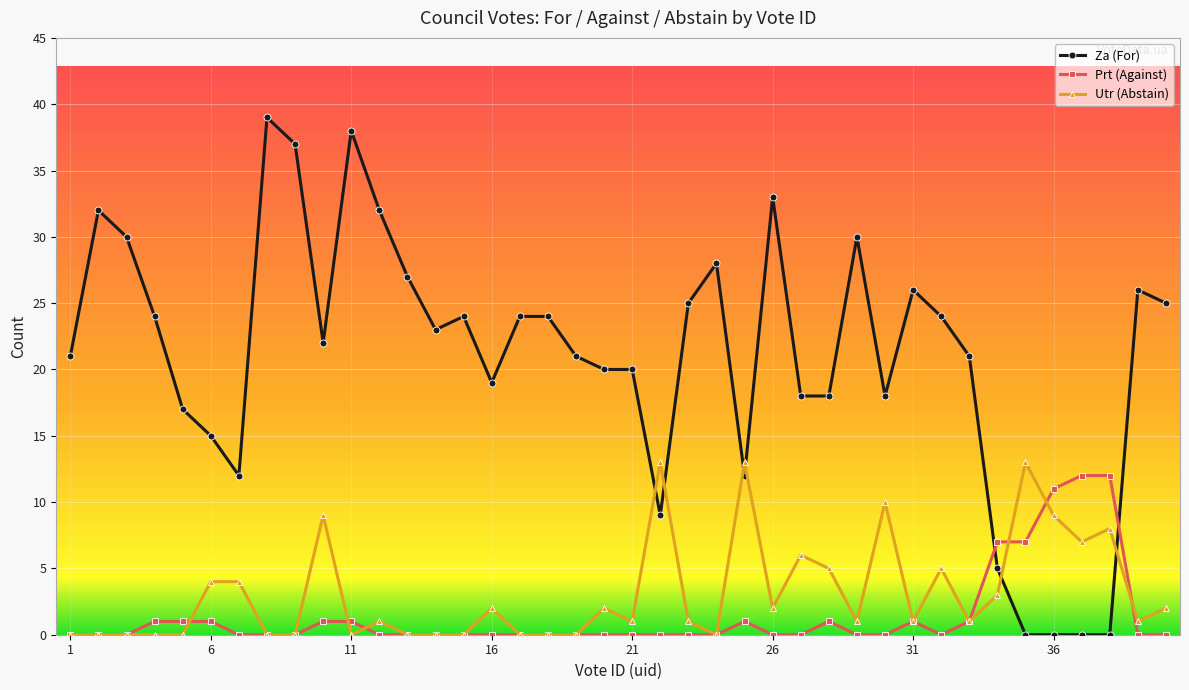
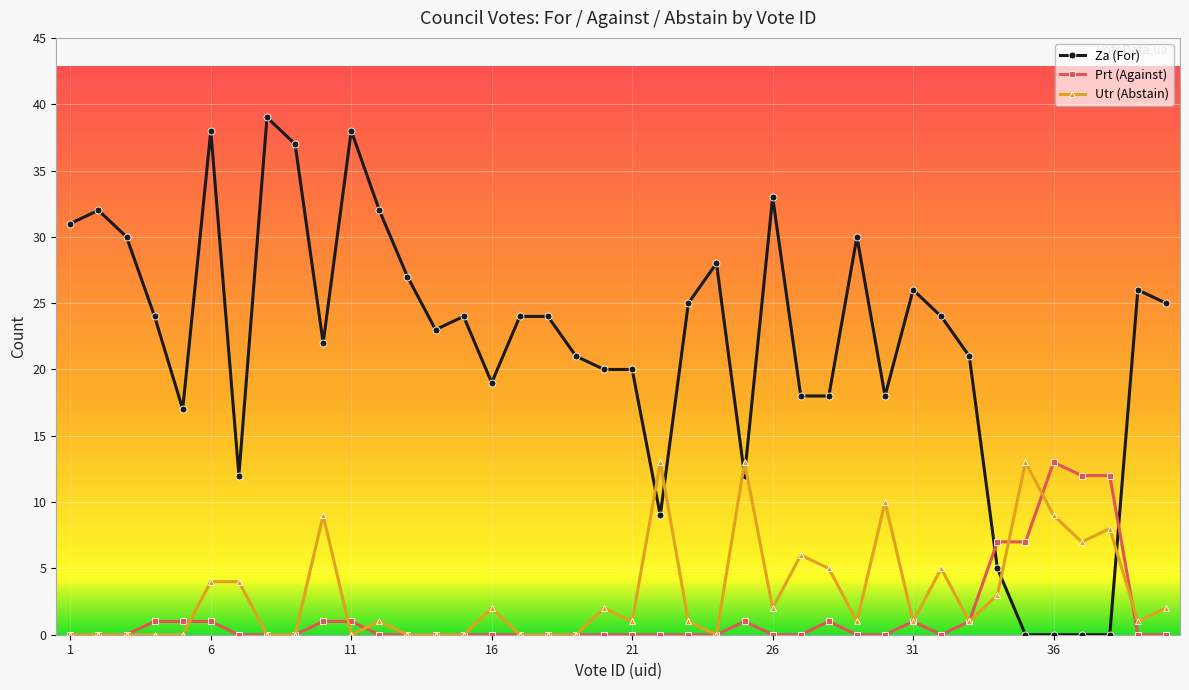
  {
    "Za (For)": {
-     "1": 21,
-     "6": 15,
+     "1": 31,
+     "6": 38,
      "11": 38,
      "16": 19,
      "21": 20,
      "26": 33,
      "31": 26,
      "36": 0
    },
    "Prt (Against)": {
      "6": 1,
      "11": 1,
      "16": 0,
      "21": 0,
      "26": 0,
-     "36": 11
+     "36": 13
    },
    "Utr (Abstain)": {
      "6": 4,
      "11": 0,
      "16": 2,
      "21": 1,
      "26": 2,
      "36": 9
    }
  }
